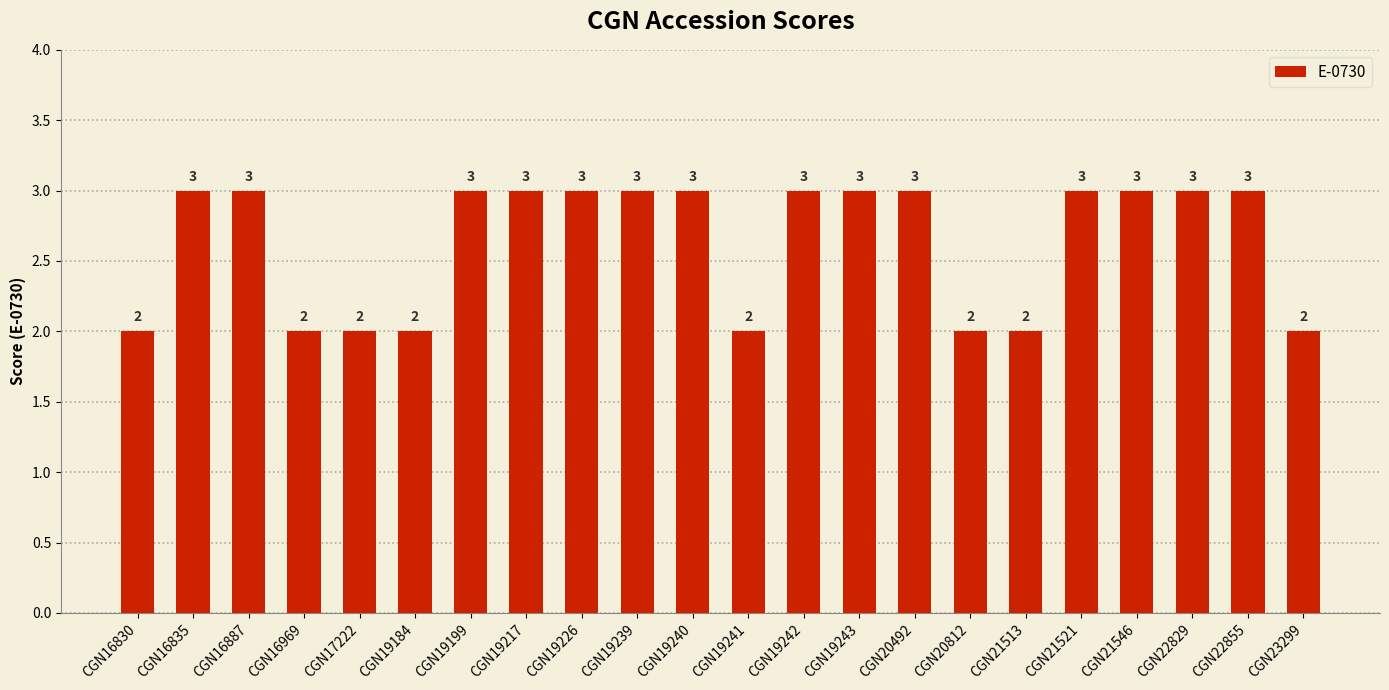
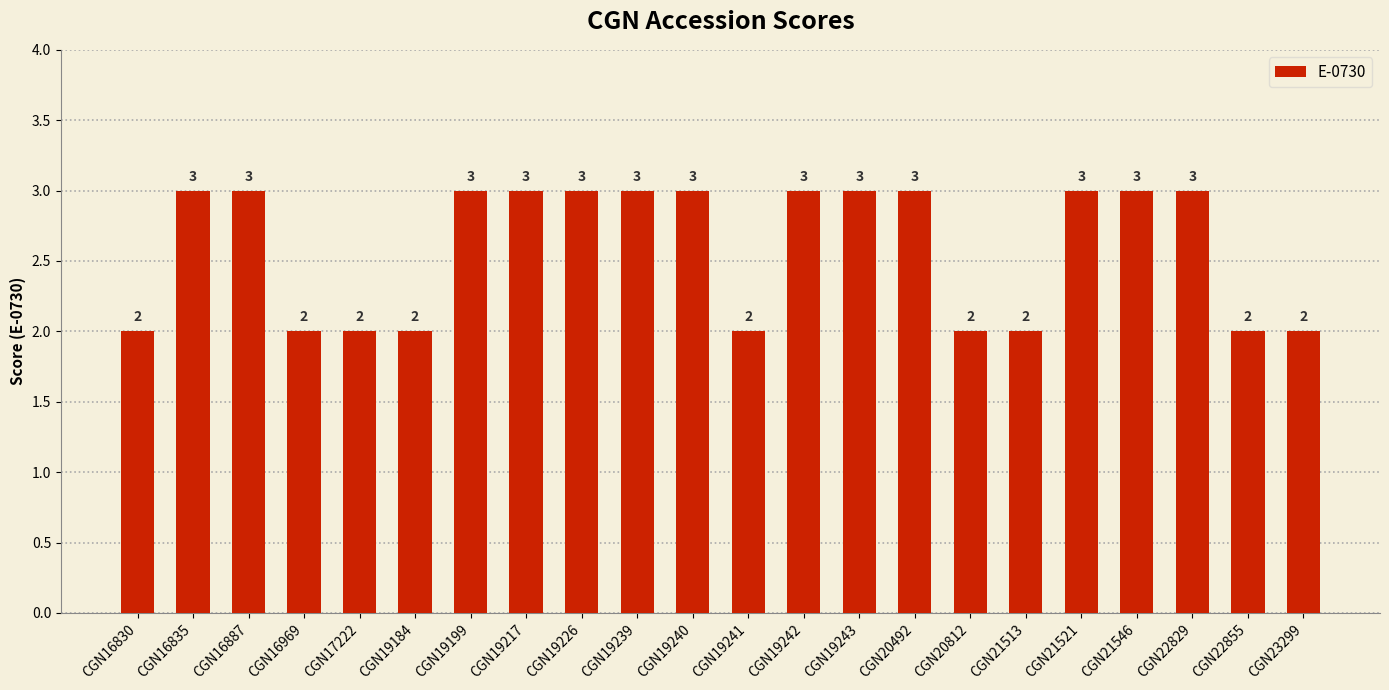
  {
    "CGN16830": 2,
    "CGN16835": 3,
    "CGN16887": 3,
    "CGN16969": 2,
    "CGN17222": 2,
    "CGN19184": 2,
    "CGN19199": 3,
    "CGN19217": 3,
    "CGN19226": 3,
    "CGN19239": 3,
    "CGN19240": 3,
    "CGN19241": 2,
    "CGN19242": 3,
    "CGN19243": 3,
    "CGN20492": 3,
    "CGN20812": 2,
    "CGN21513": 2,
    "CGN21521": 3,
    "CGN21546": 3,
    "CGN22829": 3,
-   "CGN22855": 3,
+   "CGN22855": 2,
    "CGN23299": 2
  }
